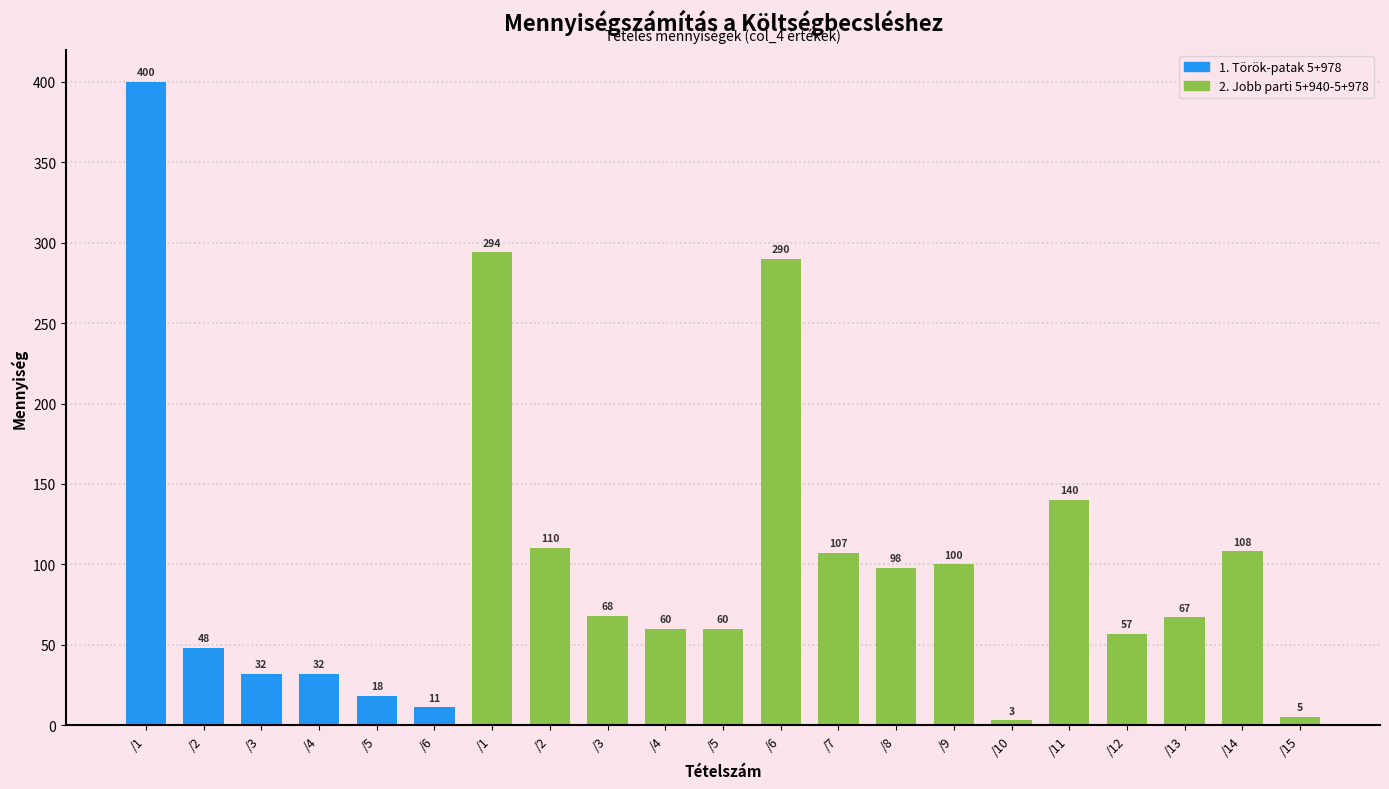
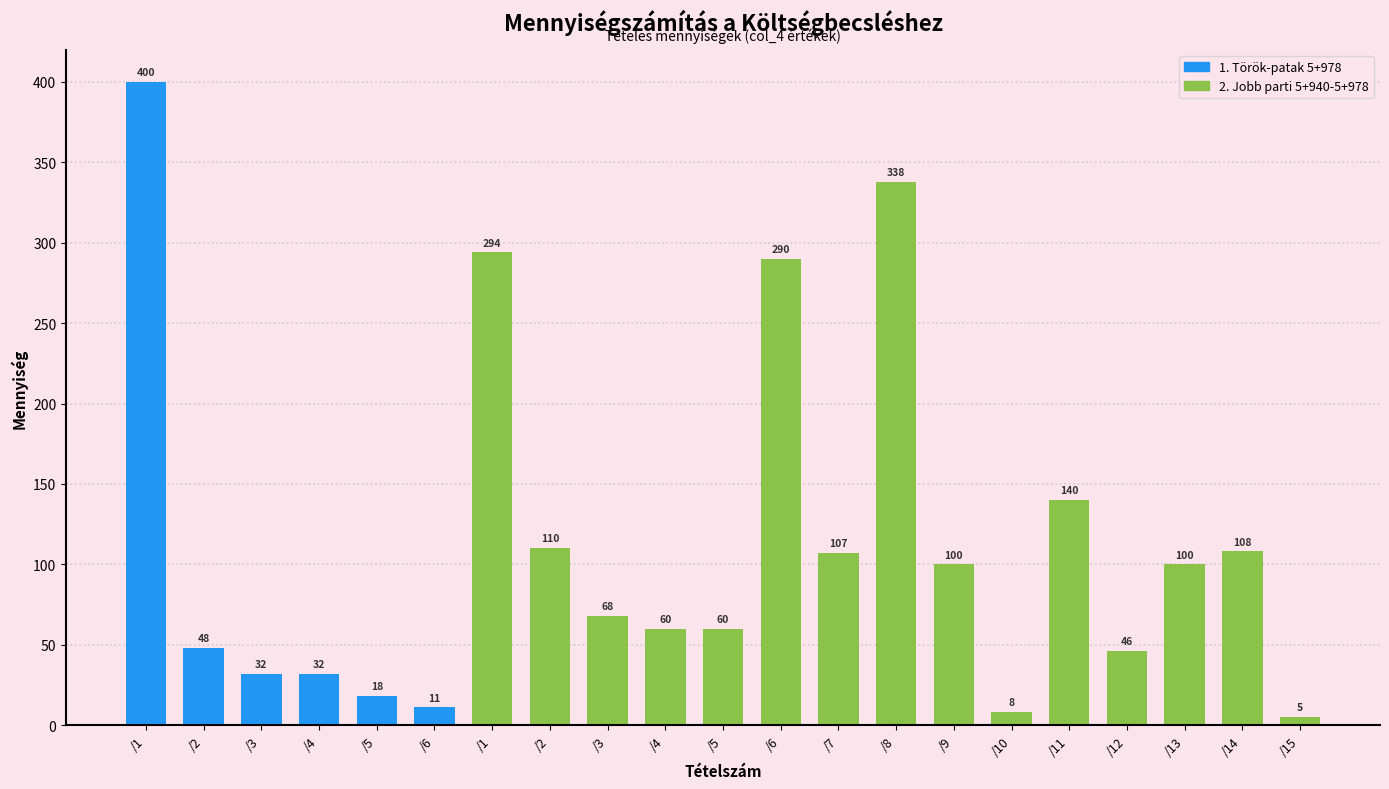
  {
    "1. Török-patak 5+978": {
      "/1": 400,
      "/2": 48,
      "/3": 32,
      "/4": 32,
      "/5": 18,
      "/6": 11
    },
    "2. Jobb parti 5+940-5+978": {
      "/1": 294,
      "/2": 110,
      "/3": 68,
      "/4": 60,
      "/5": 60,
      "/6": 290,
      "/7": 107,
-     "/8": 98,
+     "/8": 338,
      "/9": 100,
-     "/10": 3,
+     "/10": 8,
      "/11": 140,
-     "/12": 57,
-     "/13": 67,
+     "/12": 46,
+     "/13": 100,
      "/14": 108,
      "/15": 5
    }
  }
